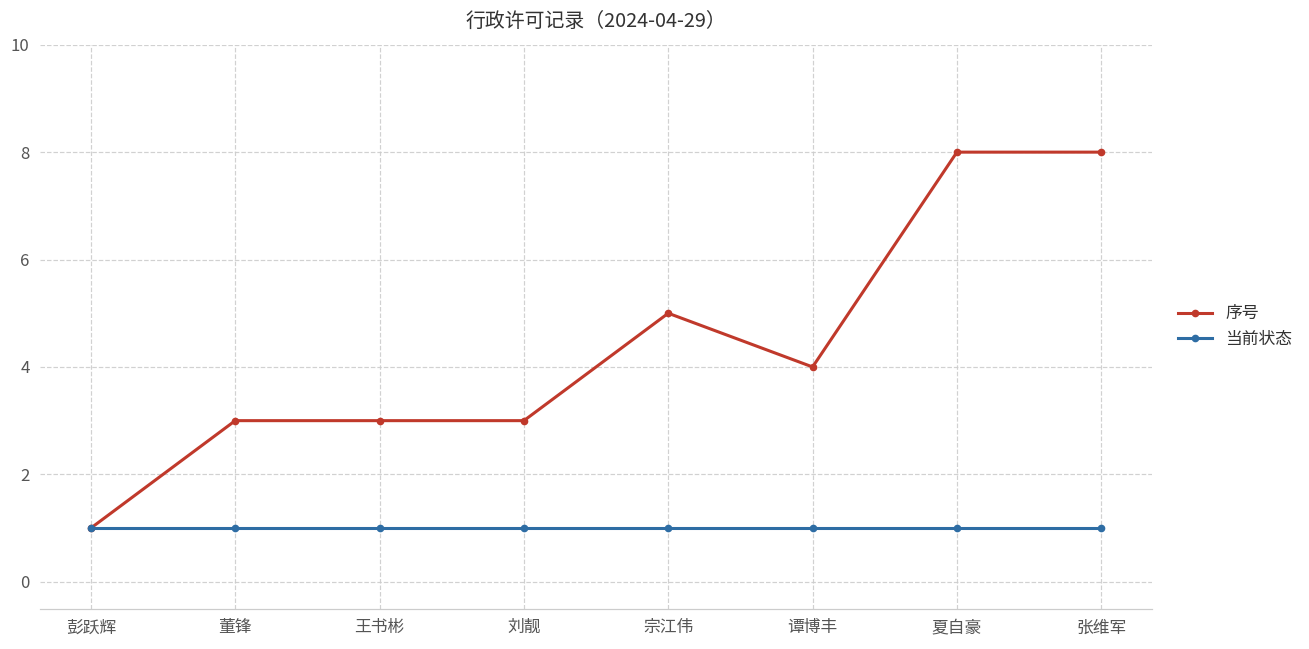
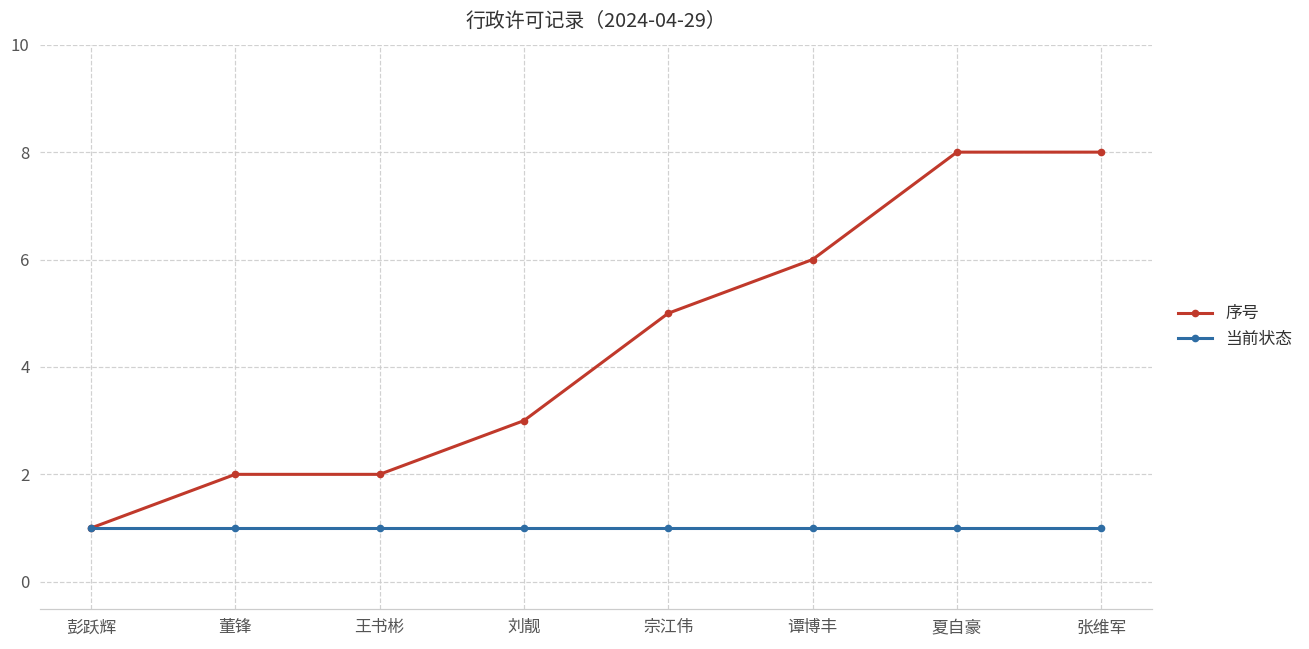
  {
    "序号": {
-     "董锋": 3,
-     "王书彬": 3,
+     "董锋": 2,
+     "王书彬": 2,
      "刘靓": 3,
      "宗江伟": 5,
-     "谭博丰": 4,
+     "谭博丰": 6,
      "夏自豪": 8,
      "张维军": 8
    },
    "当前状态": {
      "董锋": 1,
      "王书彬": 1,
      "刘靓": 1,
      "宗江伟": 1,
      "谭博丰": 1,
      "夏自豪": 1,
      "张维军": 1
    }
  }
